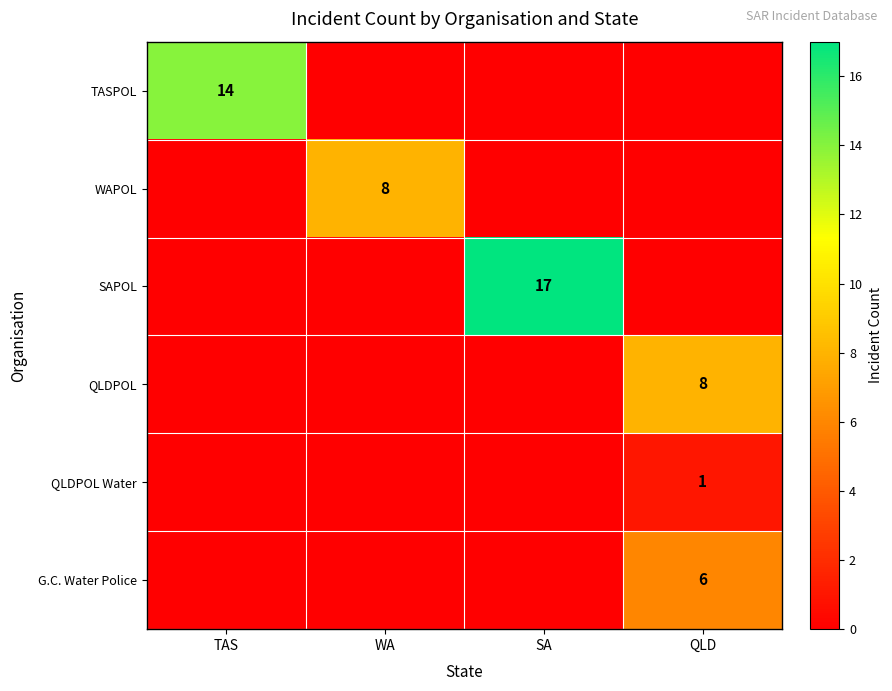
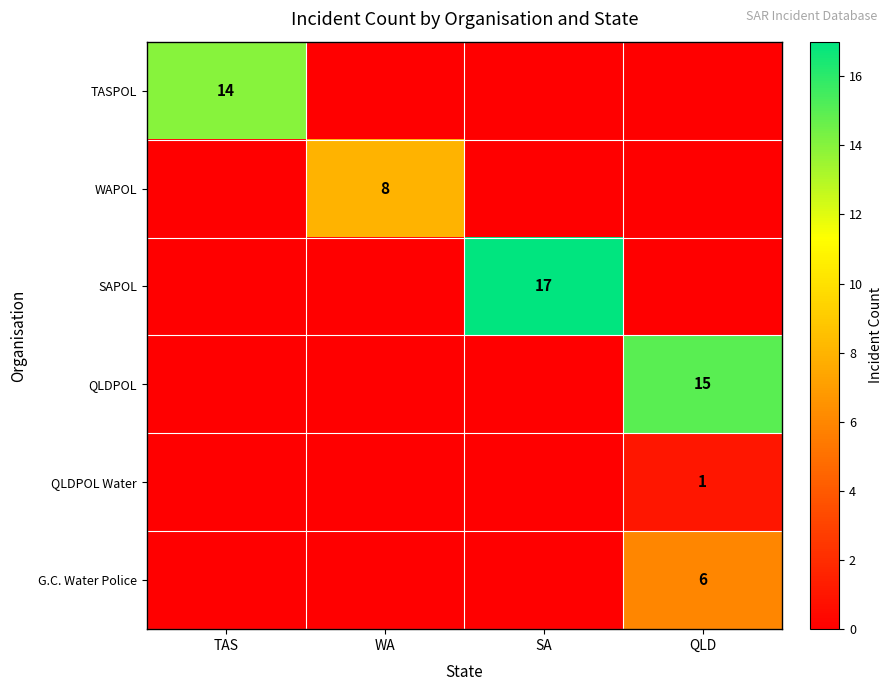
  {
    "TASPOL": {
      "TAS": 14
    },
    "WAPOL": {
      "WA": 8
    },
    "SAPOL": {
      "SA": 17
    },
    "QLDPOL": {
-     "QLD": 8
+     "QLD": 15
    },
    "QLDPOL Water": {
      "QLD": 1
    },
    "G.C. Water Police": {
      "QLD": 6
    }
  }
